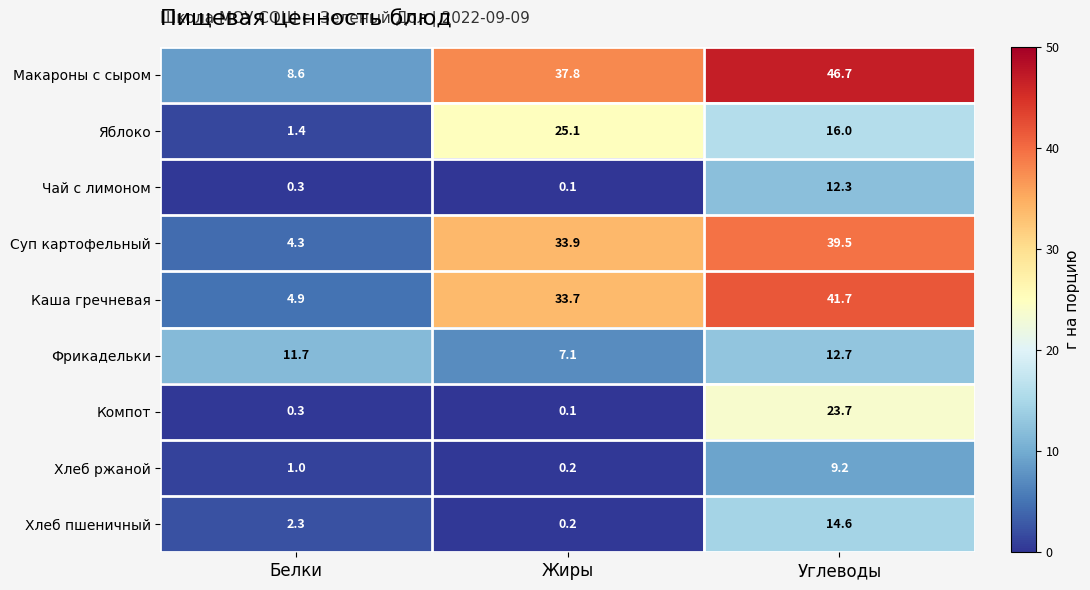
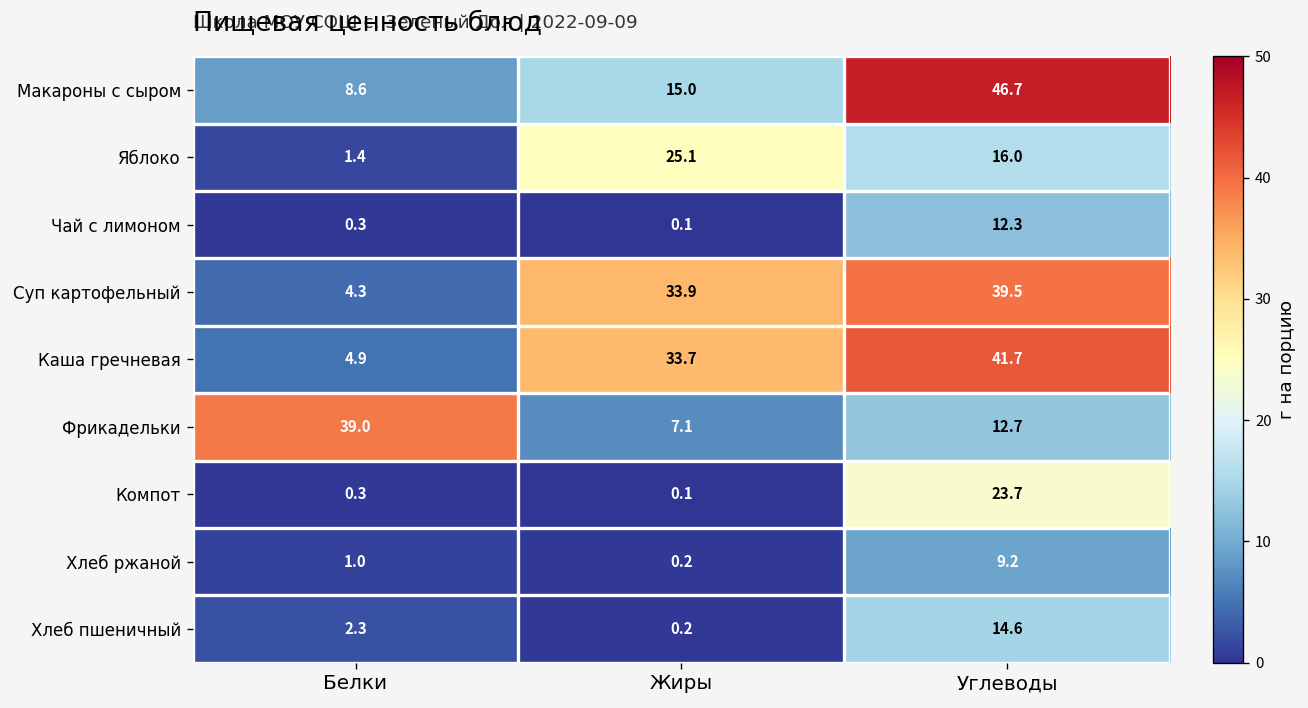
  {
    "Макароны с сыром": {
      "Белки": 8.6,
-     "Жиры": 37.8,
+     "Жиры": 15.0,
      "Углеводы": 46.7
    },
    "Яблоко": {
      "Белки": 1.4,
      "Жиры": 25.1,
      "Углеводы": 16.0
    },
    "Чай с лимоном": {
      "Белки": 0.3,
      "Жиры": 0.1,
      "Углеводы": 12.3
    },
    "Суп картофельный": {
      "Белки": 4.3,
      "Жиры": 33.9,
      "Углеводы": 39.5
    },
    "Каша гречневая": {
      "Белки": 4.9,
      "Жиры": 33.7,
      "Углеводы": 41.7
    },
    "Фрикадельки": {
-     "Белки": 11.7,
+     "Белки": 39.0,
      "Жиры": 7.1,
      "Углеводы": 12.7
    },
    "Компот": {
      "Белки": 0.3,
      "Жиры": 0.1,
      "Углеводы": 23.7
    },
    "Хлеб ржаной": {
      "Белки": 1.0,
      "Жиры": 0.2,
      "Углеводы": 9.2
    },
    "Хлеб пшеничный": {
      "Белки": 2.3,
      "Жиры": 0.2,
      "Углеводы": 14.6
    }
  }
